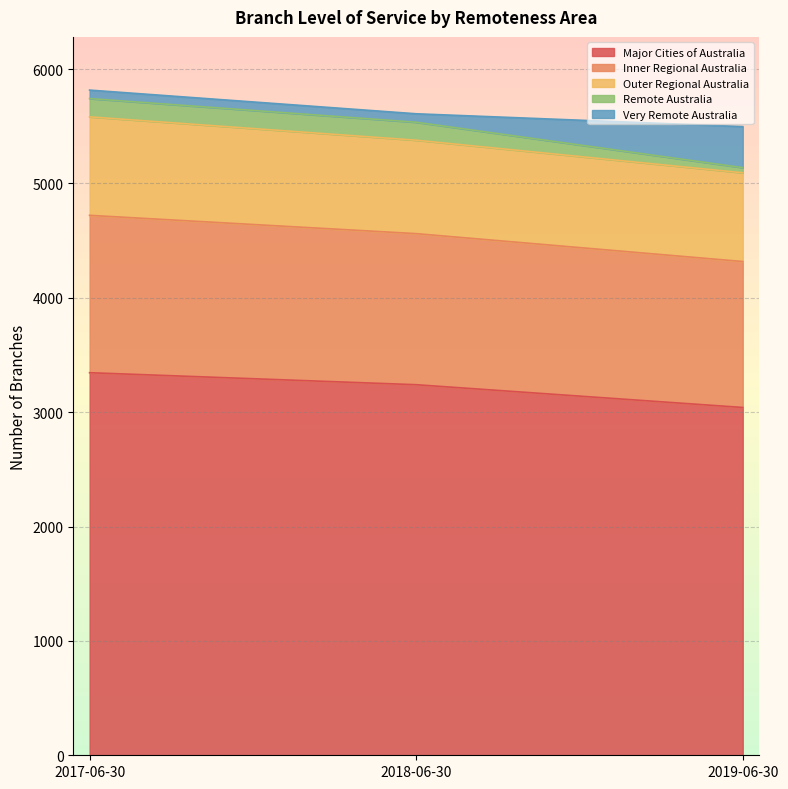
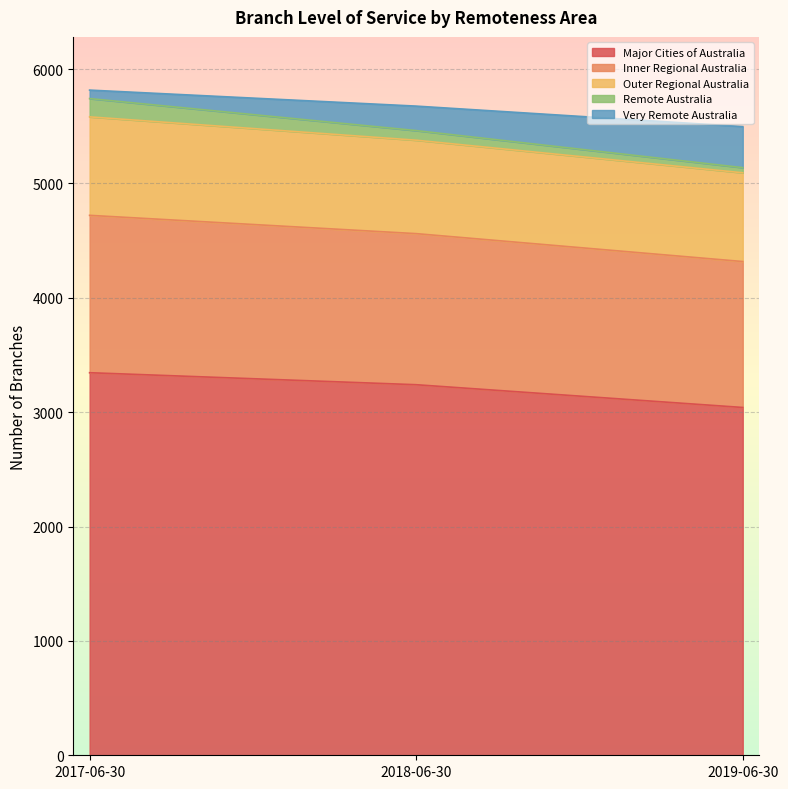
  {
    "Remote Australia": {
      "2017-06-30": 160,
-     "2018-06-30": 160,
+     "2018-06-30": 80,
      "2019-06-30": 50
    },
    "Very Remote Australia": {
      "2017-06-30": 70,
-     "2018-06-30": 70,
+     "2018-06-30": 210,
      "2019-06-30": 360
    }
  }
